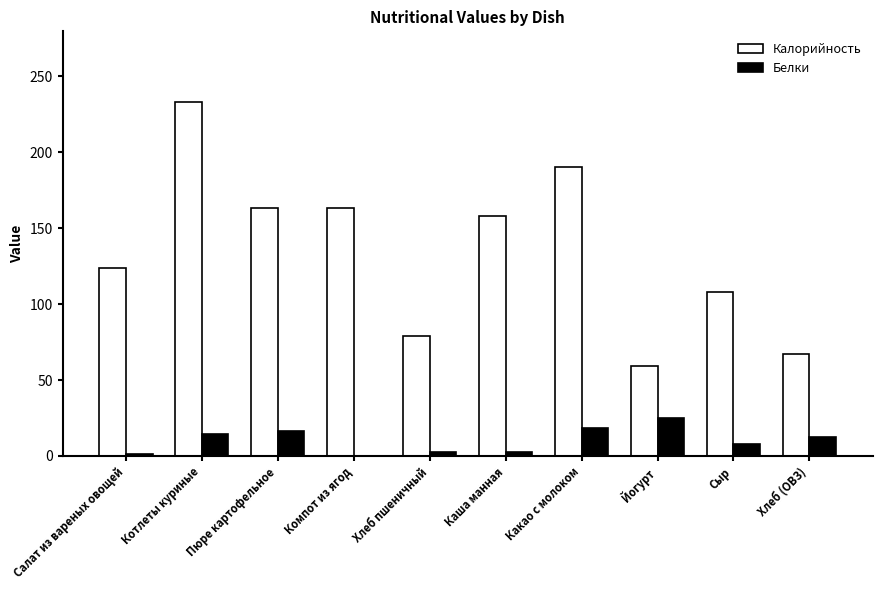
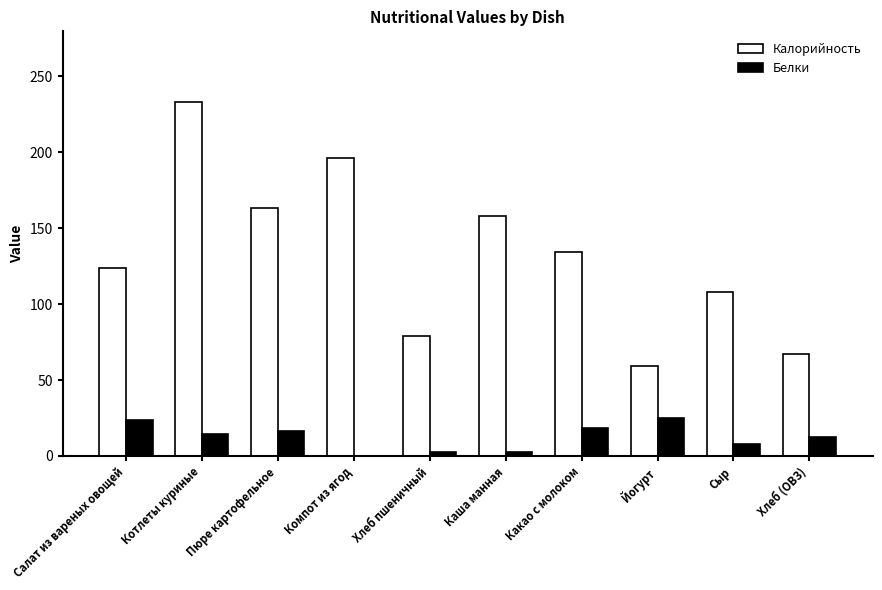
  {
    "Калорийность": {
      "Салат из вареных овощей": 124,
      "Котлеты куриные": 233,
      "Пюре картофельное": 164,
-     "Компот из ягод": 163,
+     "Компот из ягод": 196,
      "Хлеб пшеничный": 79,
      "Каша манная": 158,
-     "Какао с молоком": 190,
+     "Какао с молоком": 134,
      "Йогурт": 59,
      "Сыр": 108,
      "Хлеб (ОВЗ)": 67
    },
    "Белки": {
-     "Салат из вареных овощей": 1,
+     "Салат из вареных овощей": 24,
      "Котлеты куриные": 14,
      "Пюре картофельное": 17,
      "Компот из ягод": 0,
      "Хлеб пшеничный": 2,
      "Каша манная": 3,
      "Какао с молоком": 19,
      "Йогурт": 25,
      "Сыр": 8,
      "Хлеб (ОВЗ)": 12
    }
  }
